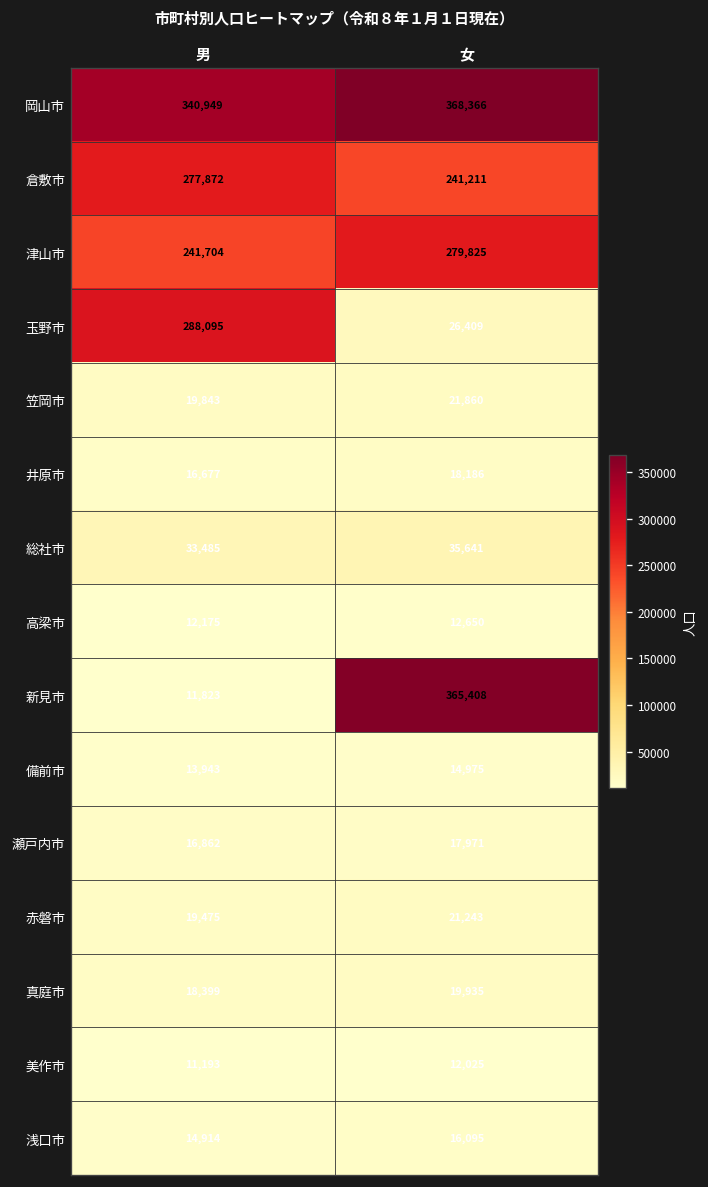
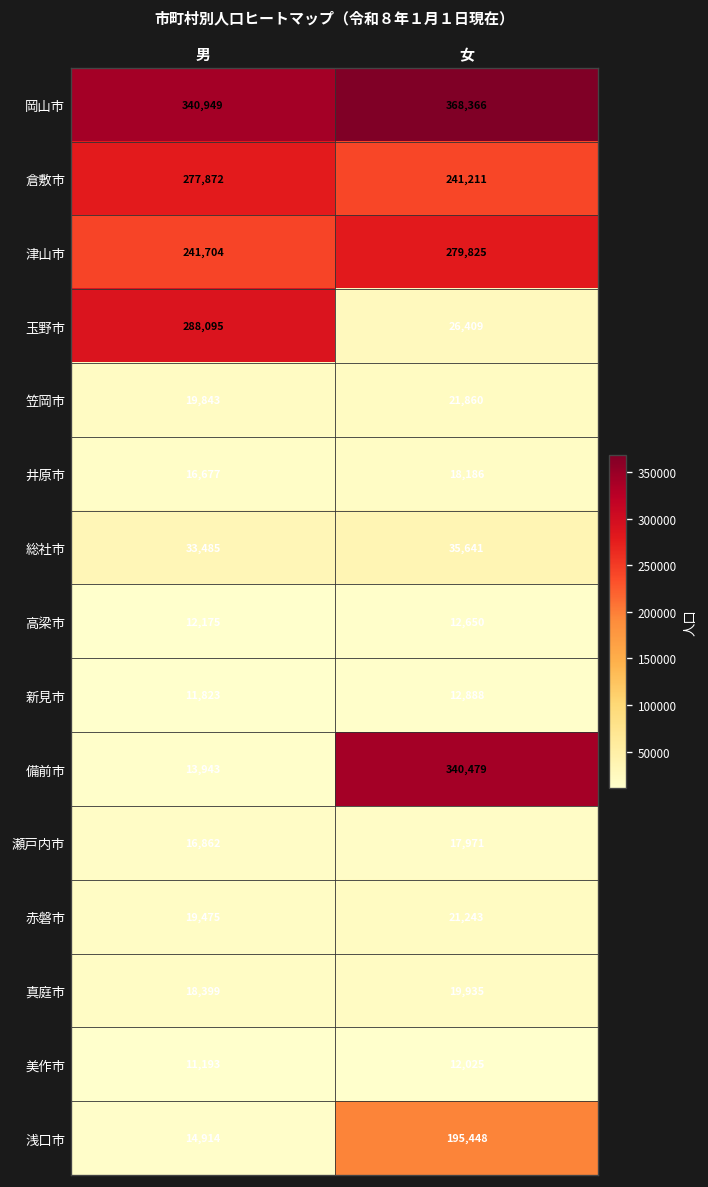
  {
    "岡山市": {
      "男": "340,949",
      "女": "368,366"
    },
    "倉敷市": {
      "男": "277,872",
      "女": "241,211"
    },
    "津山市": {
      "男": "241,704",
      "女": "279,825"
    },
    "玉野市": {
      "男": "288,095",
      "女": "26,409"
    },
    "笠岡市": {
      "男": "19,843",
      "女": "21,860"
    },
    "井原市": {
      "男": "16,677",
      "女": "18,186"
    },
    "総社市": {
      "男": "33,485",
      "女": "35,641"
    },
    "高梁市": {
      "男": "12,175",
      "女": "12,650"
    },
    "新見市": {
      "男": "11,823",
-     "女": "365,408"
+     "女": "12,888"
    },
    "備前市": {
      "男": "13,943",
-     "女": "14,975"
+     "女": "340,479"
    },
    "瀬戸内市": {
      "男": "16,862",
      "女": "17,971"
    },
    "赤磐市": {
      "男": "19,475",
      "女": "21,243"
    },
    "真庭市": {
      "男": "18,399",
      "女": "19,935"
    },
    "美作市": {
      "男": "11,193",
      "女": "12,025"
    },
    "浅口市": {
      "男": "14,914",
-     "女": "16,095"
+     "女": "195,448"
    }
  }
